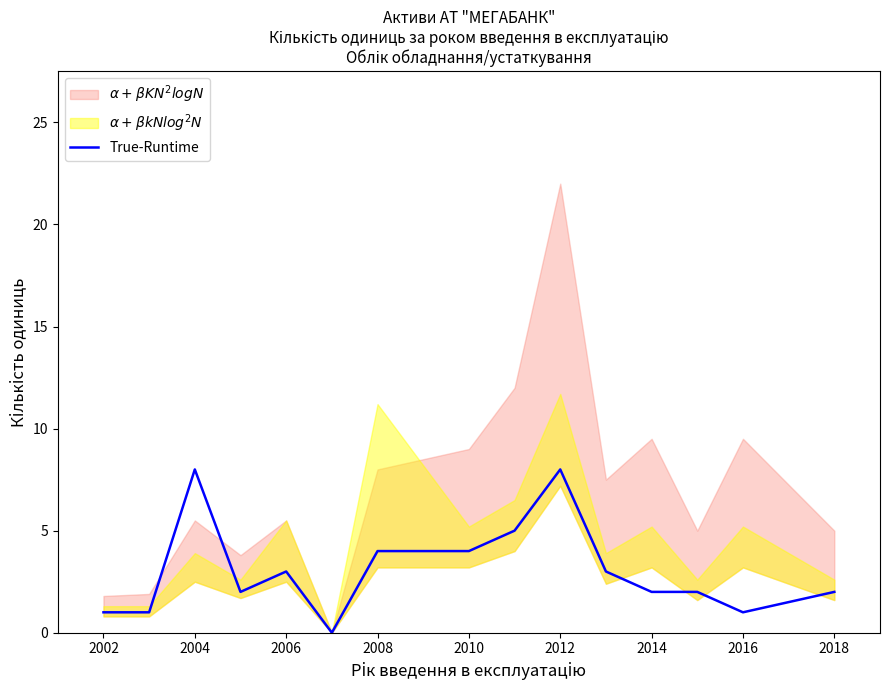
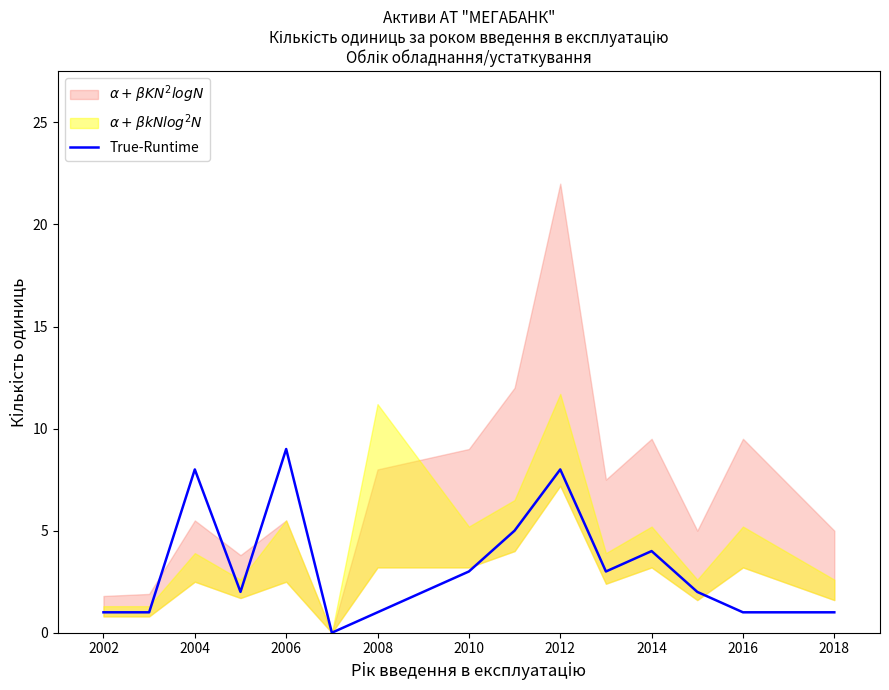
  {
    "True-Runtime": {
      "2002": 1,
      "2004": 8,
-     "2006": 3,
-     "2008": 4,
-     "2010": 4,
+     "2006": 9,
+     "2008": 1,
+     "2010": 3,
      "2012": 8,
-     "2014": 2,
+     "2014": 4,
      "2016": 1,
-     "2018": 2
+     "2018": 1
    }
  }
